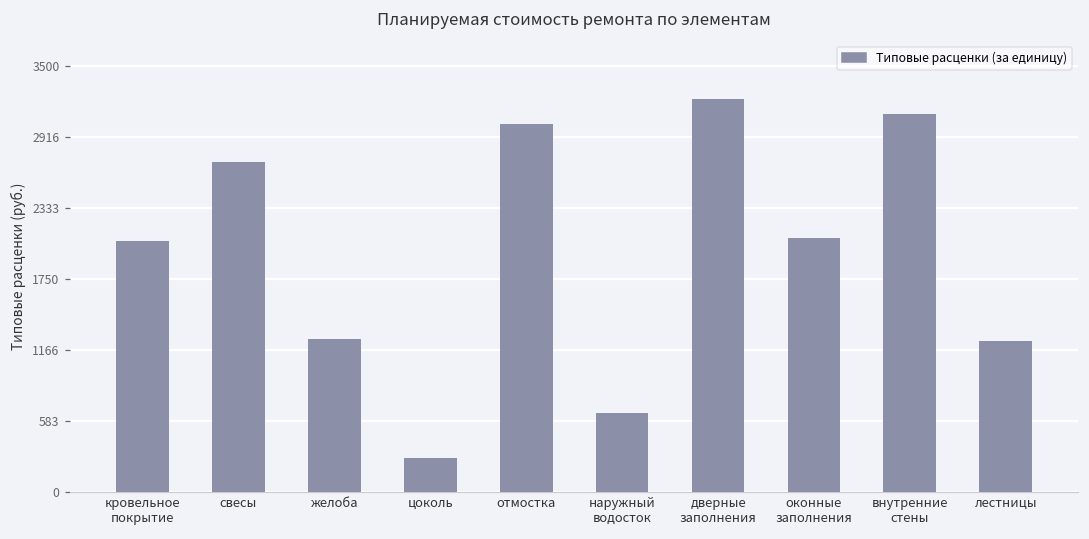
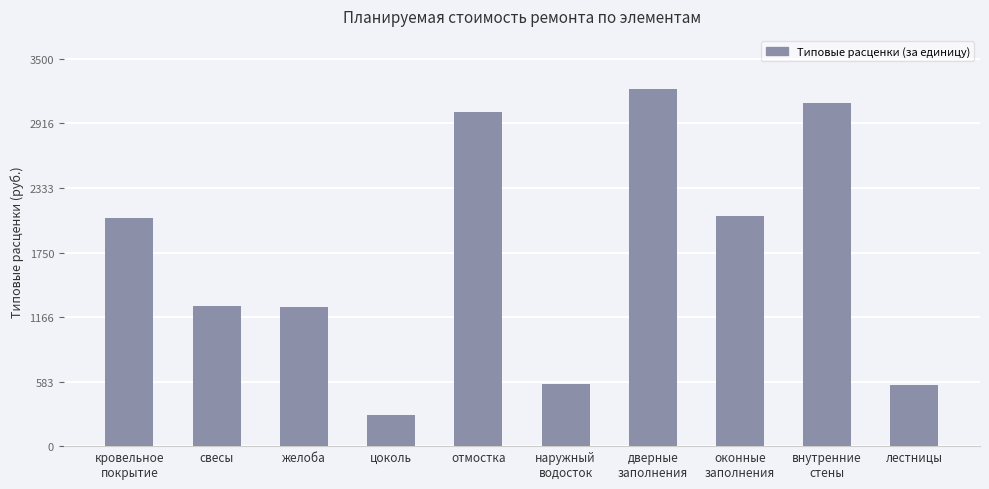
  {
    "кровельное покрытие": 2060,
-   "свесы": 2710,
+   "свесы": 1270,
    "желоба": 1260,
    "цоколь": 280,
    "отмостка": 3020,
-   "наружный водосток": 640,
+   "наружный водосток": 560,
    "дверные заполнения": 3220,
    "оконные заполнения": 2080,
    "внутренние стены": 3100,
-   "лестницы": 1240
+   "лестницы": 550
  }
